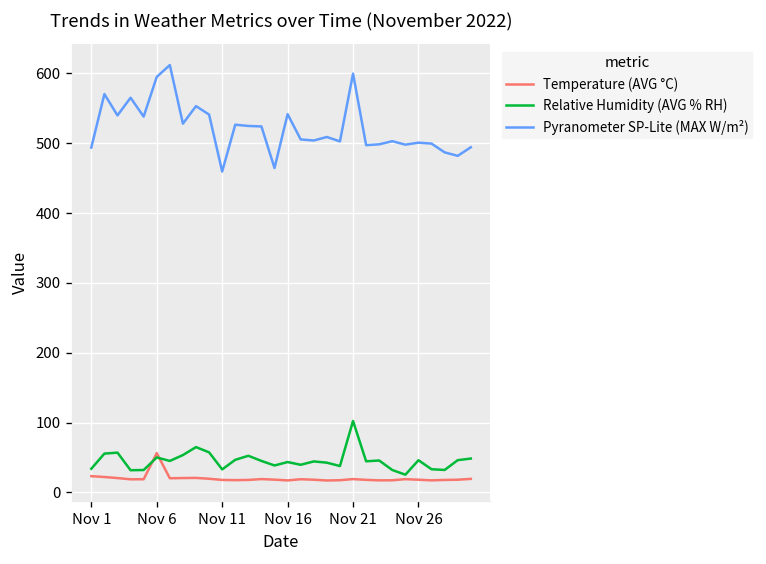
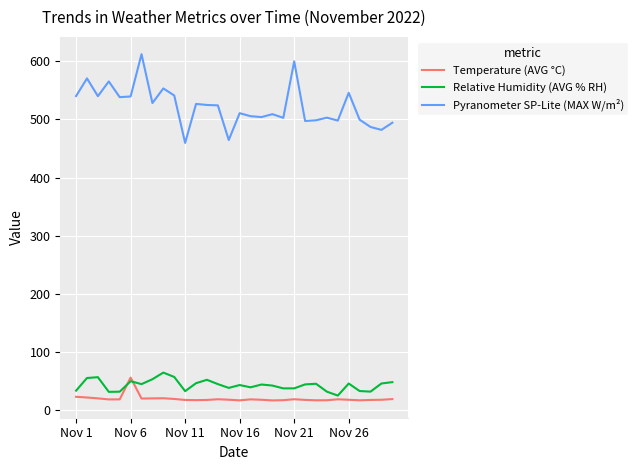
  {
    "Temperature (AVG °C)": {
      "Nov 1": 20,
      "Nov 6": 60,
      "Nov 11": 20,
      "Nov 16": 20,
      "Nov 21": 20,
      "Nov 26": 20
    },
    "Relative Humidity (AVG % RH)": {
      "Nov 1": 30,
      "Nov 6": 50,
      "Nov 11": 30,
      "Nov 16": 40,
-     "Nov 21": 100,
+     "Nov 21": 40,
      "Nov 26": 50
    },
    "Pyranometer SP-Lite (MAX W/m²)": {
-     "Nov 1": 490,
-     "Nov 6": 590,
+     "Nov 1": 540,
+     "Nov 6": 540,
      "Nov 11": 460,
-     "Nov 16": 540,
+     "Nov 16": 510,
      "Nov 21": 600,
-     "Nov 26": 500
+     "Nov 26": 550
    }
  }
